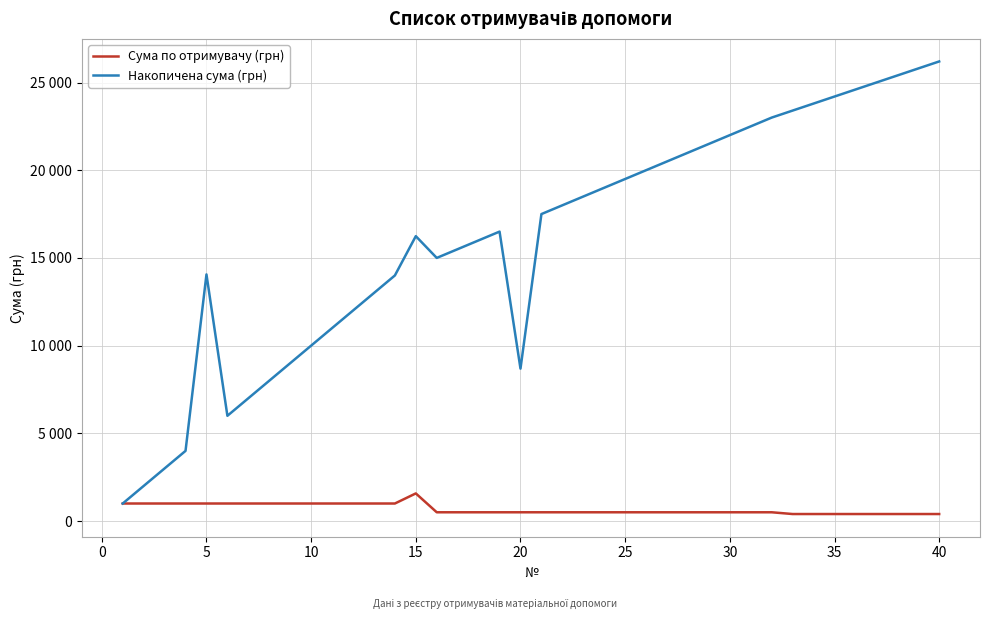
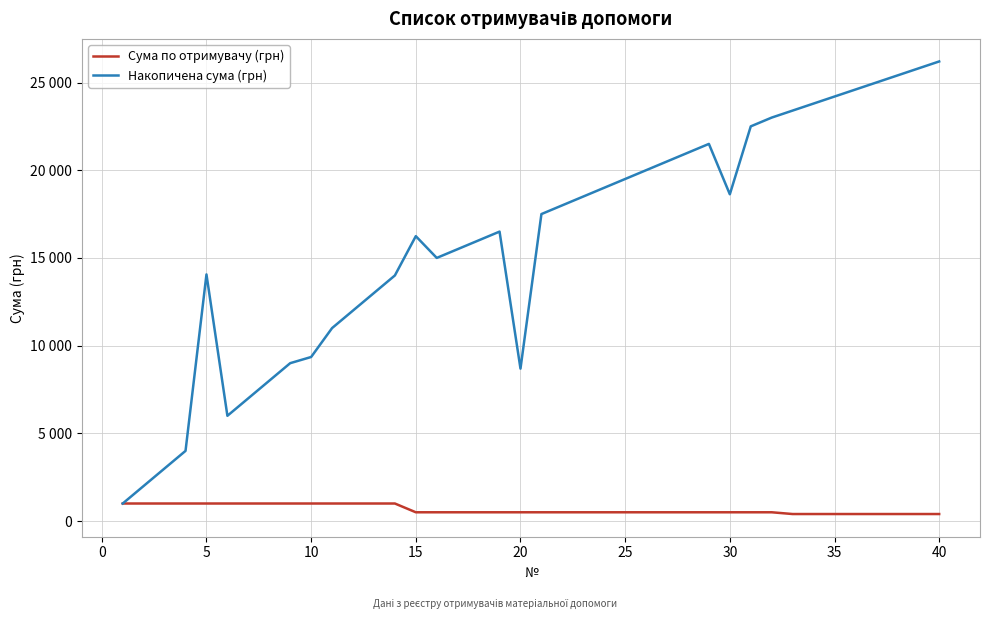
  {
    "Сума по отримувачу (грн)": {
      "5": 1000,
      "10": 1000,
-     "15": 1600,
+     "15": 500,
      "20": 500,
      "25": 500,
      "30": 500,
      "35": 400,
      "40": 400
    },
    "Накопичена сума (грн)": {
      "5": 14100,
-     "10": 10000,
+     "10": 9400,
      "15": 16200,
      "20": 8700,
      "25": 19500,
-     "30": 22000,
+     "30": 18600,
      "35": 24200,
      "40": 26200
    }
  }
